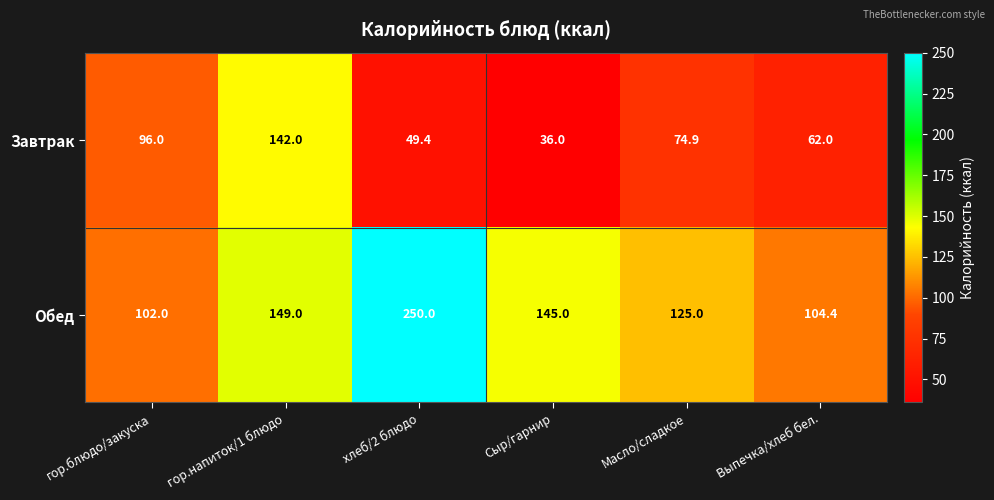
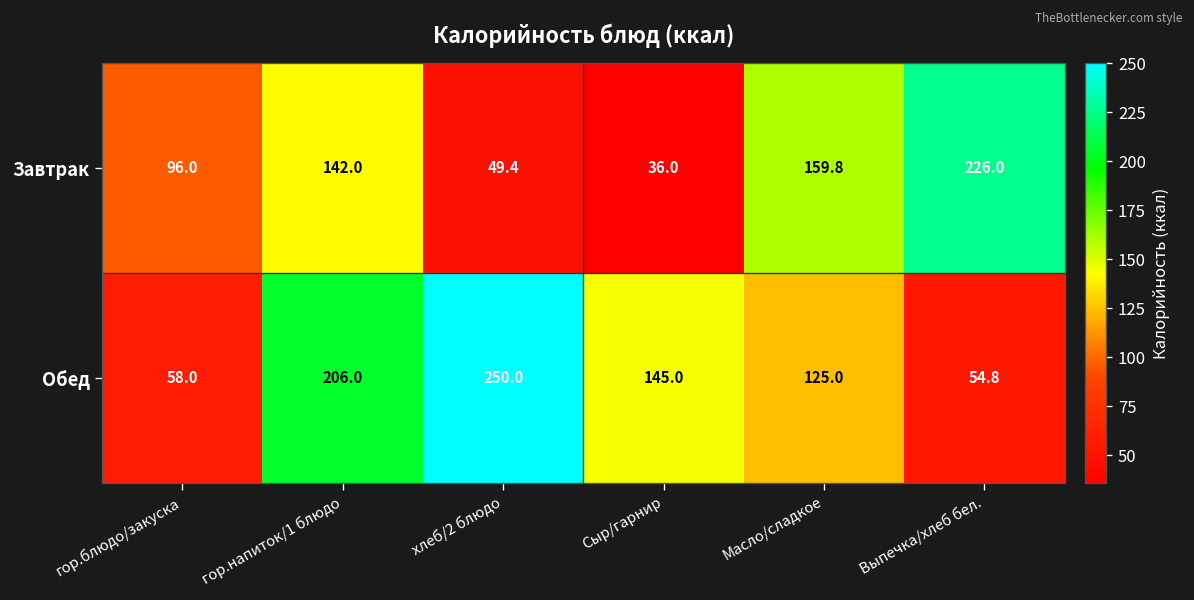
  {
    "Завтрак": {
      "гор.блюдо/закуска": 96.0,
      "гор.напиток/1 блюдо": 142.0,
      "хлеб/2 блюдо": 49.4,
      "Сыр/гарнир": 36.0,
-     "Масло/сладкое": 74.9,
-     "Выпечка/хлеб бел.": 62.0
+     "Масло/сладкое": 159.8,
+     "Выпечка/хлеб бел.": 226.0
    },
    "Обед": {
-     "гор.блюдо/закуска": 102.0,
-     "гор.напиток/1 блюдо": 149.0,
+     "гор.блюдо/закуска": 58.0,
+     "гор.напиток/1 блюдо": 206.0,
      "хлеб/2 блюдо": 250.0,
      "Сыр/гарнир": 145.0,
      "Масло/сладкое": 125.0,
-     "Выпечка/хлеб бел.": 104.4
+     "Выпечка/хлеб бел.": 54.8
    }
  }
